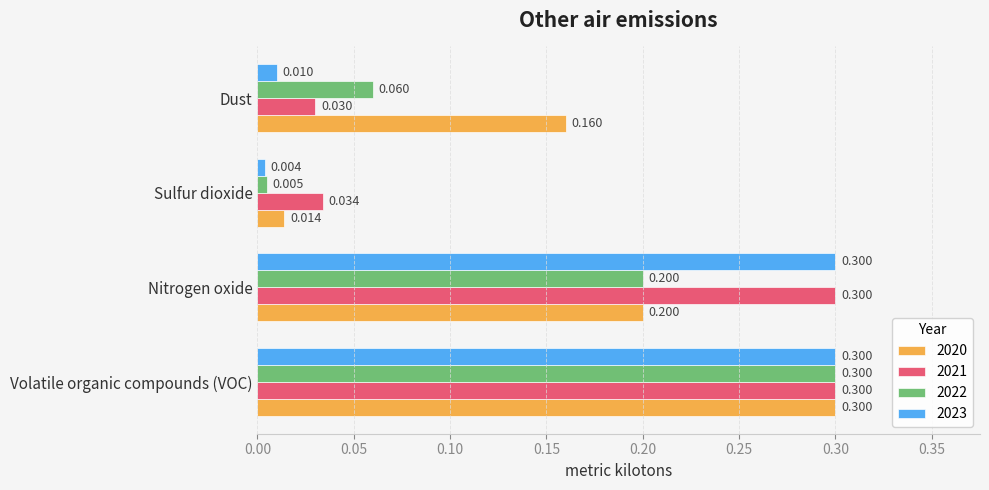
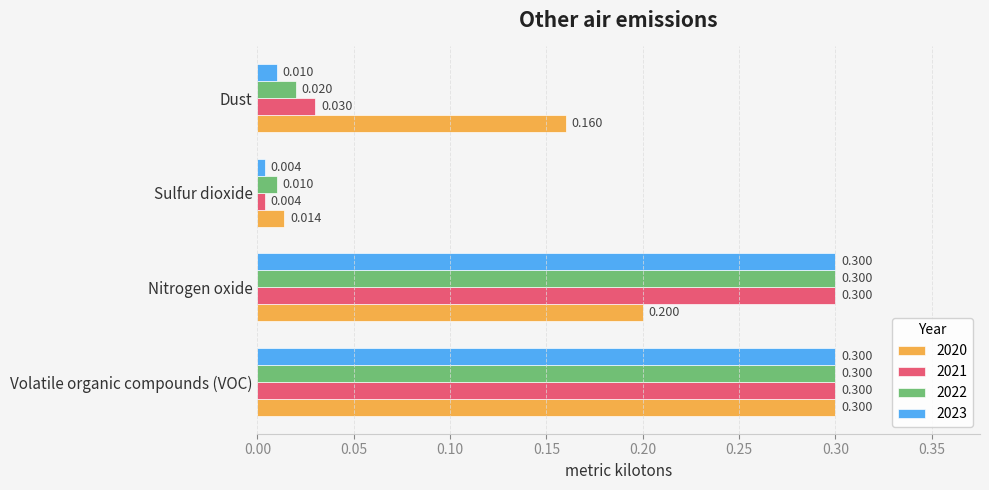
  {
    "2020": {
      "Dust": 0.160,
      "Sulfur dioxide": 0.014,
      "Nitrogen oxide": 0.200,
      "Volatile organic compounds (VOC)": 0.300
    },
    "2021": {
      "Dust": 0.030,
-     "Sulfur dioxide": 0.034,
+     "Sulfur dioxide": 0.004,
      "Nitrogen oxide": 0.300,
      "Volatile organic compounds (VOC)": 0.300
    },
    "2022": {
-     "Dust": 0.060,
-     "Sulfur dioxide": 0.005,
-     "Nitrogen oxide": 0.200,
+     "Dust": 0.020,
+     "Sulfur dioxide": 0.010,
+     "Nitrogen oxide": 0.300,
      "Volatile organic compounds (VOC)": 0.300
    },
    "2023": {
      "Dust": 0.010,
      "Sulfur dioxide": 0.004,
      "Nitrogen oxide": 0.300,
      "Volatile organic compounds (VOC)": 0.300
    }
  }
